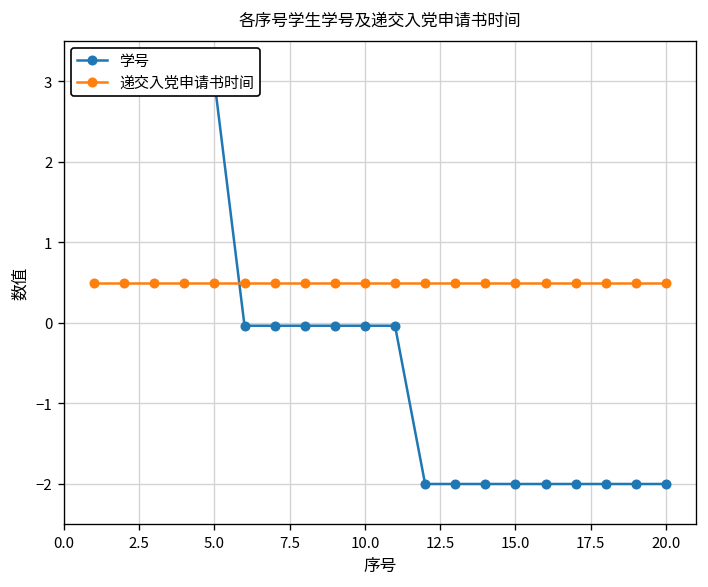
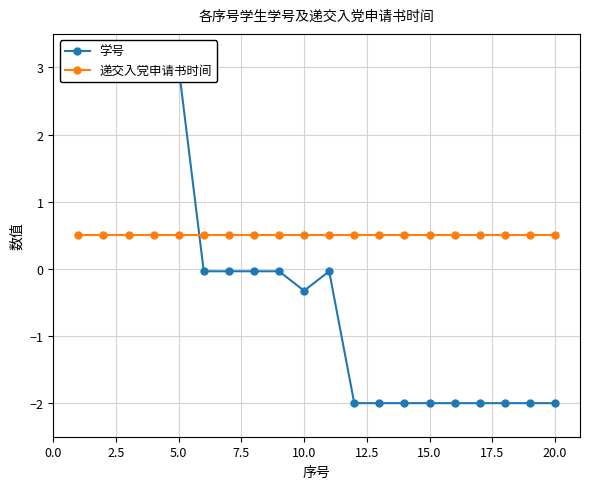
  {
    "学号": {
-     "10.0": 0.0,
+     "10.0": -0.3,
      "15.0": -2.0,
      "20.0": -2.0
    },
    "递交入党申请书时间": {
      "5.0": 0.5,
      "10.0": 0.5,
      "15.0": 0.5,
      "20.0": 0.5
    }
  }
